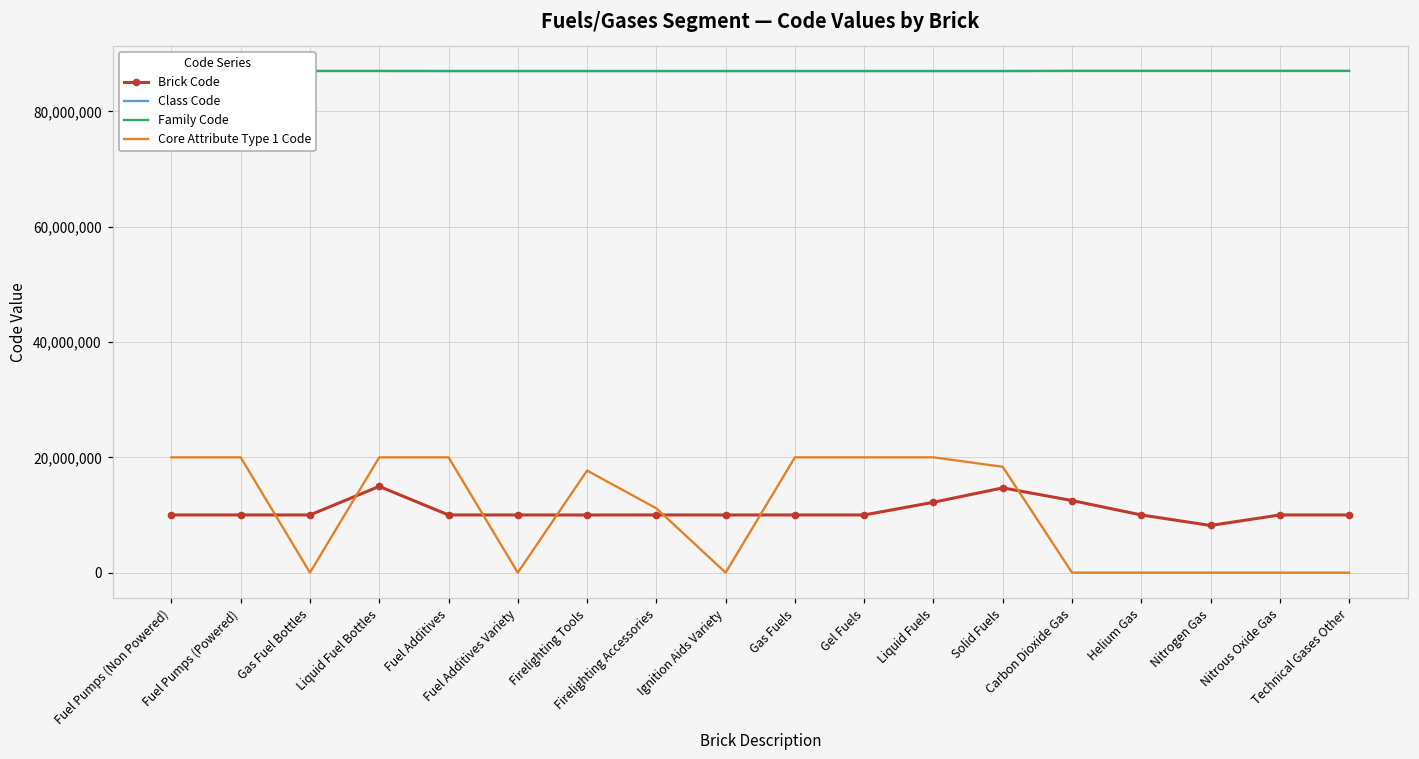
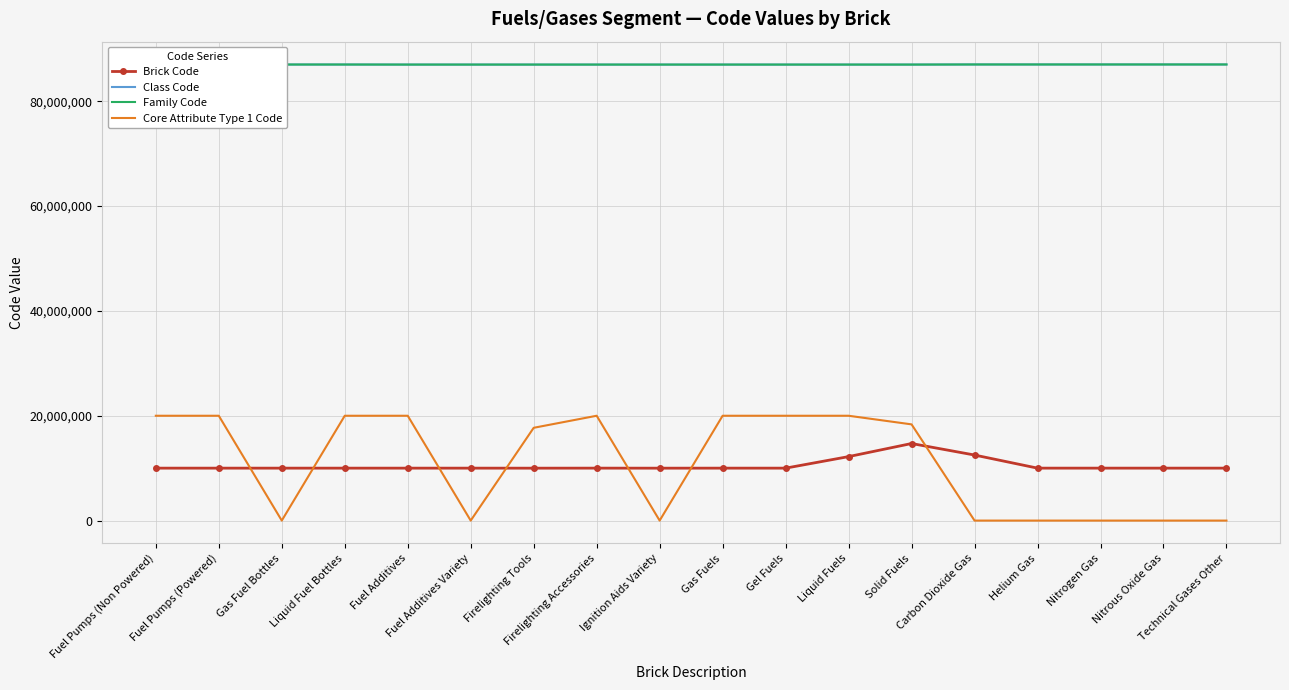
  {
    "Brick Code": {
      "Fuel Pumps (Non Powered)": "10,000,000",
      "Fuel Pumps (Powered)": "10,000,000",
      "Gas Fuel Bottles": "10,000,000",
-     "Liquid Fuel Bottles": "15,000,000",
+     "Liquid Fuel Bottles": "10,000,000",
      "Fuel Additives": "10,000,000",
      "Fuel Additives Variety": "10,000,000",
      "Firelighting Tools": "10,000,000",
      "Firelighting Accessories": "10,000,000",
      "Ignition Aids Variety": "10,000,000",
      "Gas Fuels": "10,000,000",
      "Gel Fuels": "10,000,000",
      "Liquid Fuels": "12,000,000",
      "Solid Fuels": "15,000,000",
      "Carbon Dioxide Gas": "13,000,000",
      "Helium Gas": "10,000,000",
-     "Nitrogen Gas": "8,000,000",
+     "Nitrogen Gas": "10,000,000",
      "Nitrous Oxide Gas": "10,000,000",
      "Technical Gases Other": "10,000,000"
    },
    "Family Code": {
      "Liquid Fuel Bottles": "87,000,000",
      "Fuel Additives": "87,000,000",
      "Fuel Additives Variety": "87,000,000",
      "Firelighting Tools": "87,000,000",
      "Firelighting Accessories": "87,000,000",
      "Ignition Aids Variety": "87,000,000",
      "Gas Fuels": "87,000,000",
      "Gel Fuels": "87,000,000",
      "Liquid Fuels": "87,000,000",
      "Solid Fuels": "87,000,000",
      "Carbon Dioxide Gas": "87,000,000",
      "Helium Gas": "87,000,000",
      "Nitrogen Gas": "87,000,000",
      "Nitrous Oxide Gas": "87,000,000",
      "Technical Gases Other": "87,000,000"
    },
    "Core Attribute Type 1 Code": {
      "Fuel Pumps (Non Powered)": "20,000,000",
      "Fuel Pumps (Powered)": "20,000,000",
      "Gas Fuel Bottles": "0",
      "Liquid Fuel Bottles": "20,000,000",
      "Fuel Additives": "20,000,000",
      "Fuel Additives Variety": "0",
      "Firelighting Tools": "18,000,000",
-     "Firelighting Accessories": "11,000,000",
+     "Firelighting Accessories": "20,000,000",
      "Ignition Aids Variety": "0",
      "Gas Fuels": "20,000,000",
      "Gel Fuels": "20,000,000",
      "Liquid Fuels": "20,000,000",
      "Solid Fuels": "18,000,000",
      "Carbon Dioxide Gas": "0",
      "Helium Gas": "0",
      "Nitrogen Gas": "0",
      "Nitrous Oxide Gas": "0",
      "Technical Gases Other": "0"
    }
  }
